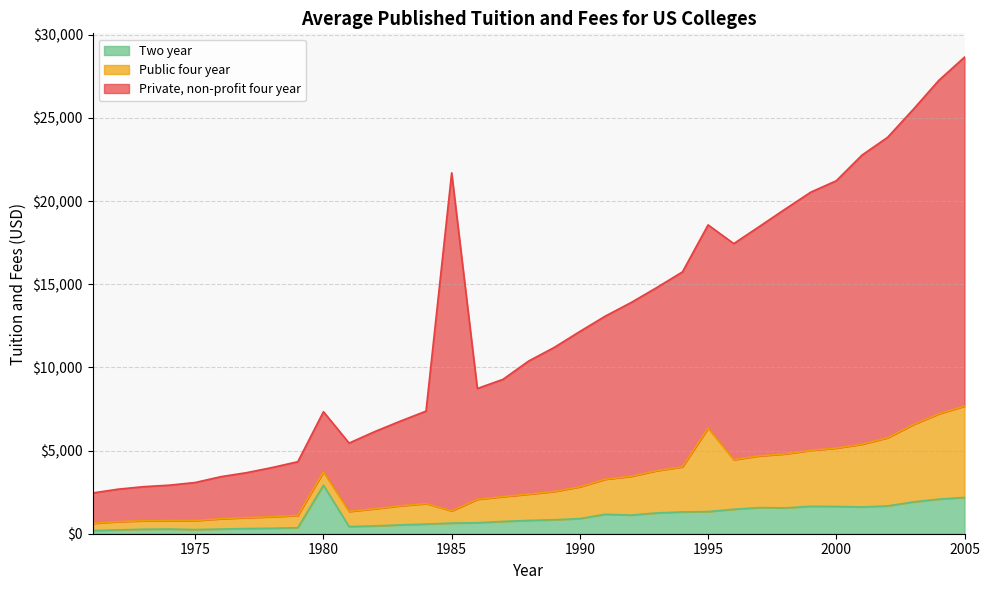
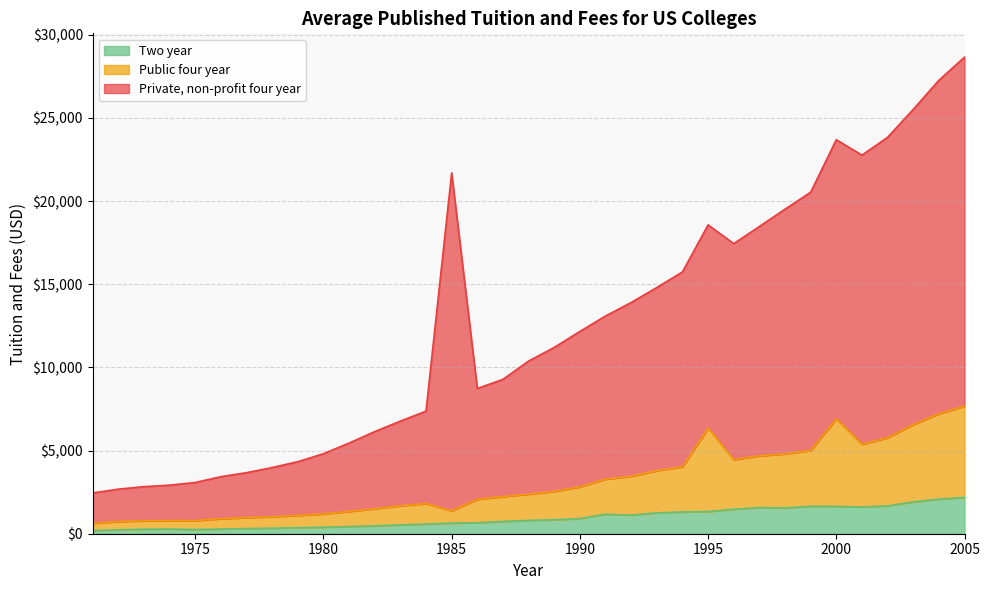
  {
    "Two year": {
      "1975": "$300",
-     "1980": "$2,900",
+     "1980": "$400",
      "1985": "$600",
      "1990": "$900",
      "1995": "$1,300",
      "2000": "$1,600",
      "2005": "$2,200"
    },
    "Public four year": {
      "1975": "$500",
      "1980": "$800",
      "1985": "$700",
      "1990": "$1,900",
      "1995": "$5,000",
-     "2000": "$3,500",
+     "2000": "$5,300",
      "2005": "$5,500"
    },
    "Private, non-profit four year": {
      "1975": "$2,300",
      "1980": "$3,600",
      "1985": "$20,300",
      "1990": "$9,300",
      "1995": "$12,200",
-     "2000": "$16,100",
+     "2000": "$16,800",
      "2005": "$21,000"
    }
  }
